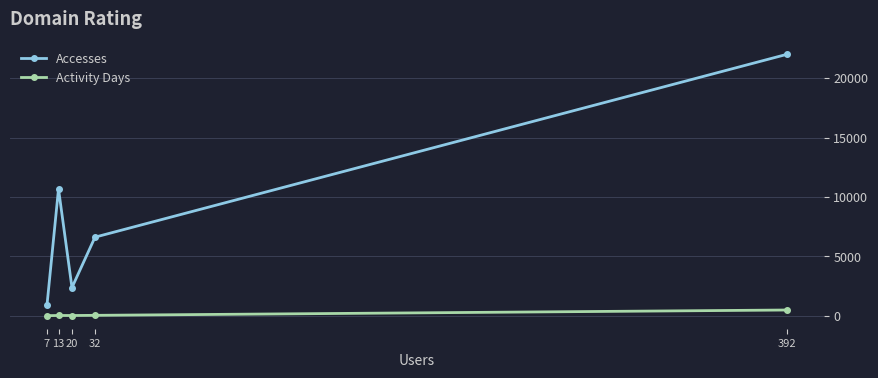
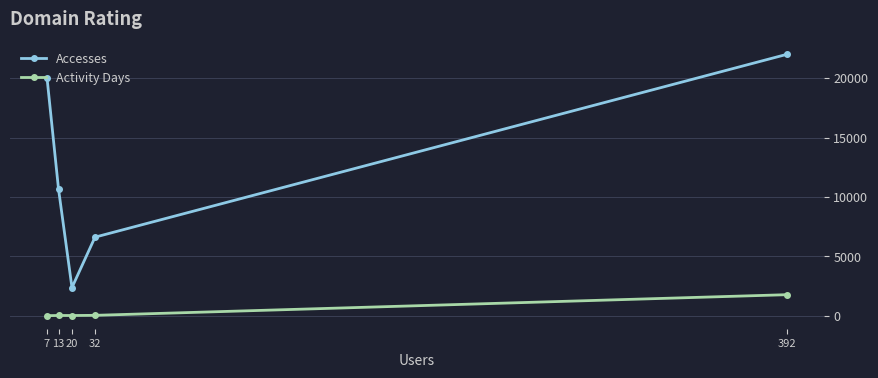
  {
    "Accesses": {
-     "7": 900,
+     "7": 20000,
      "13": 10700,
      "20": 2400,
      "32": 6600,
      "392": 22000
    },
    "Activity Days": {
      "7": 0,
      "13": 0,
      "20": 0,
      "32": 0,
-     "392": 500
+     "392": 1800
    }
  }
